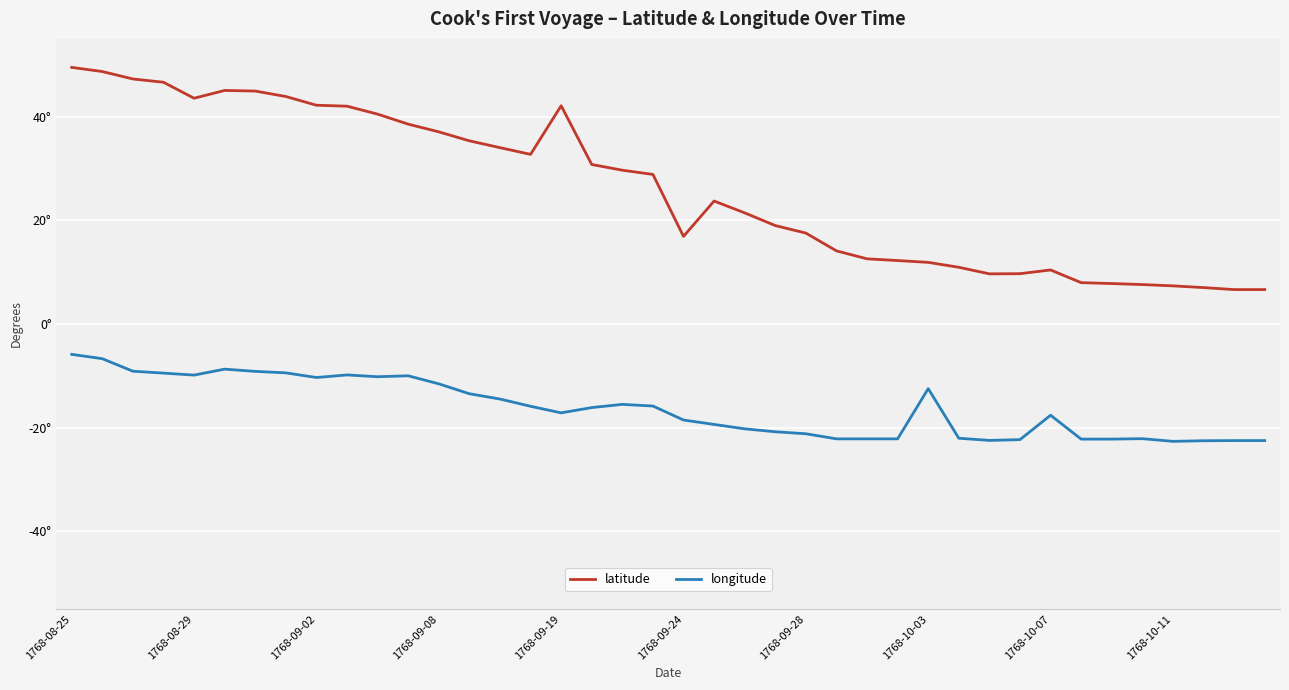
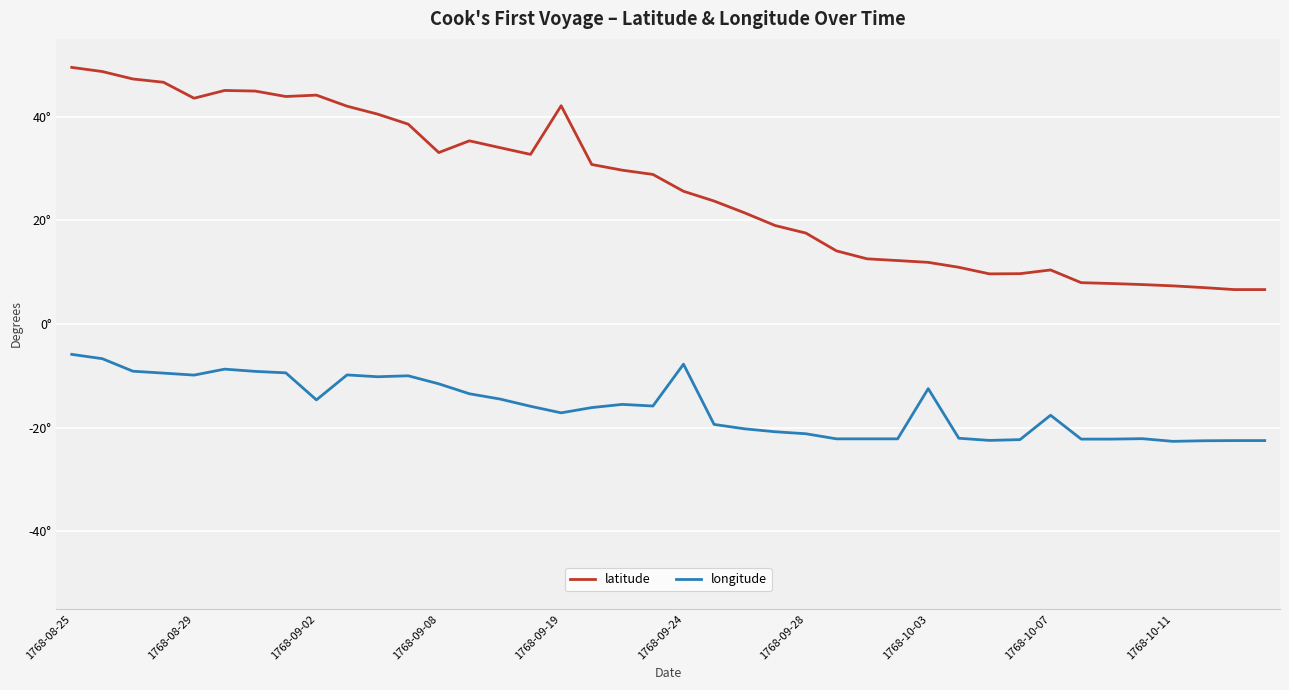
  {
    "latitude": {
      "1768-08-25": "50°",
      "1768-08-29": "44°",
-     "1768-09-02": "42°",
-     "1768-09-08": "37°",
+     "1768-09-02": "44°",
+     "1768-09-08": "33°",
      "1768-09-19": "42°",
-     "1768-09-24": "17°",
+     "1768-09-24": "26°",
      "1768-09-28": "18°",
      "1768-10-03": "12°",
      "1768-10-07": "10°",
      "1768-10-11": "7°"
    },
    "longitude": {
      "1768-08-25": "-6°",
      "1768-08-29": "-10°",
-     "1768-09-02": "-10°",
+     "1768-09-02": "-15°",
      "1768-09-08": "-12°",
      "1768-09-19": "-17°",
-     "1768-09-24": "-19°",
+     "1768-09-24": "-8°",
      "1768-09-28": "-21°",
      "1768-10-03": "-12°",
      "1768-10-07": "-18°",
      "1768-10-11": "-23°"
    }
  }
